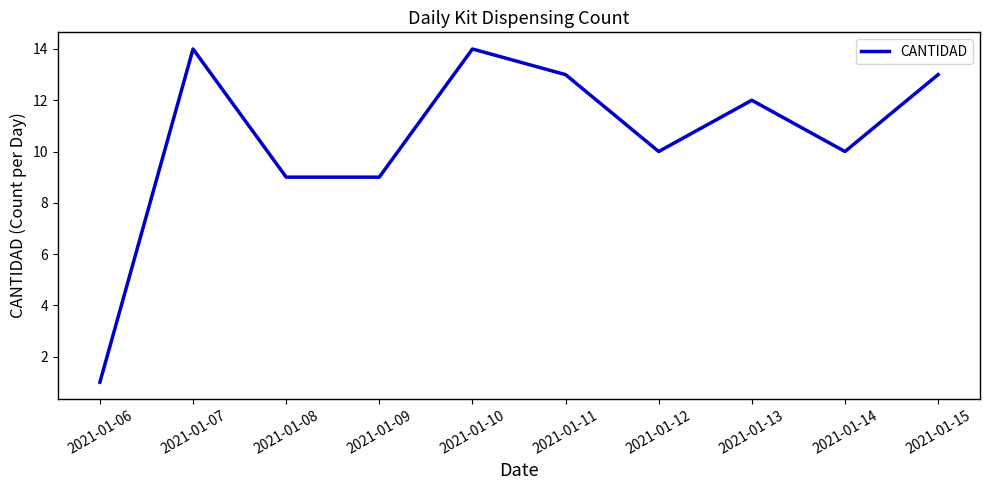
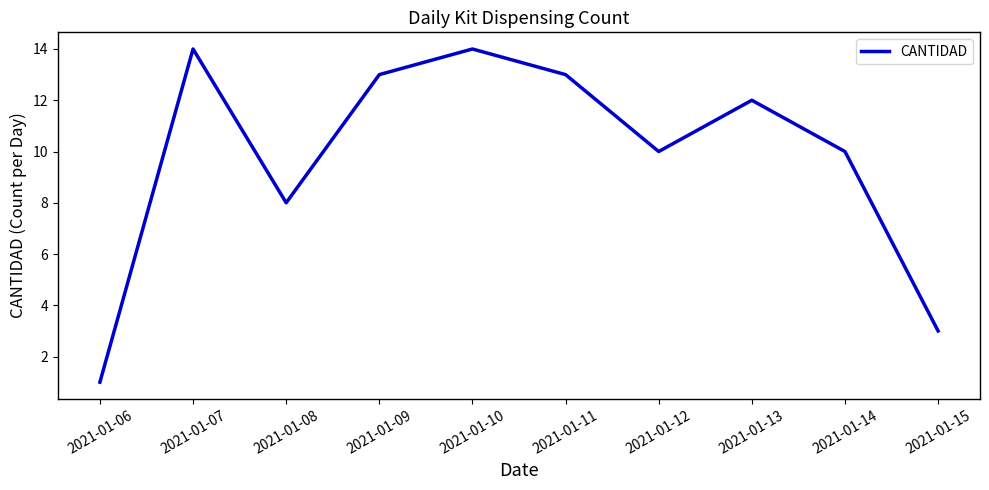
  {
    "2021-01-06": 1,
    "2021-01-07": 14,
-   "2021-01-08": 9,
-   "2021-01-09": 9,
+   "2021-01-08": 8,
+   "2021-01-09": 13,
    "2021-01-10": 14,
    "2021-01-11": 13,
    "2021-01-12": 10,
    "2021-01-13": 12,
    "2021-01-14": 10,
-   "2021-01-15": 13
+   "2021-01-15": 3
  }
